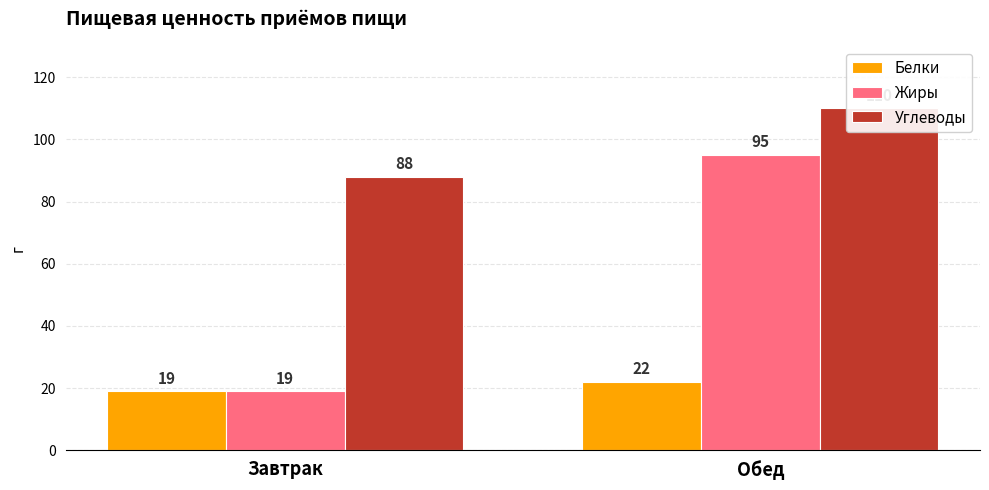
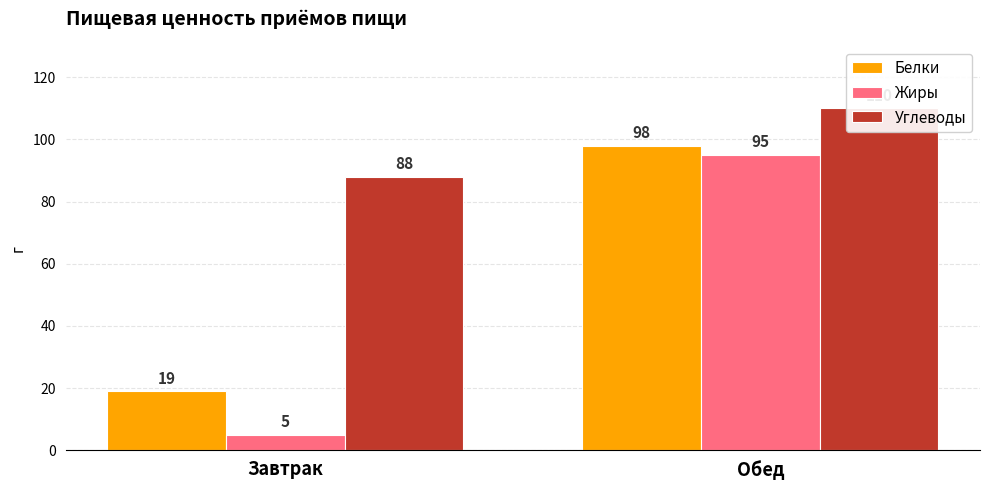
  {
    "Белки": {
      "Завтрак": 19,
-     "Обед": 22
+     "Обед": 98
    },
    "Жиры": {
-     "Завтрак": 19,
+     "Завтрак": 5,
      "Обед": 95
    },
    "Углеводы": {
      "Завтрак": 88
    }
  }
